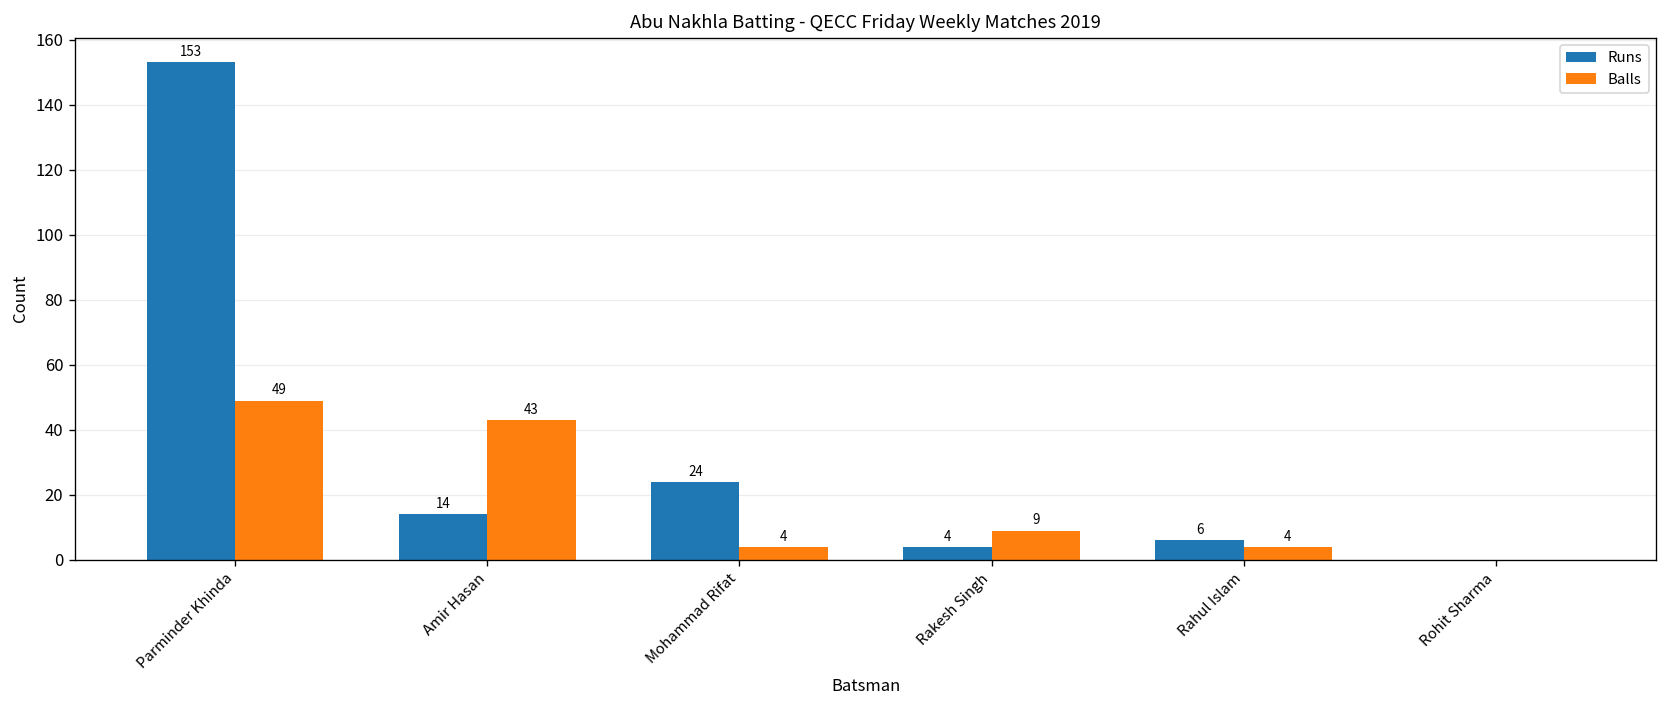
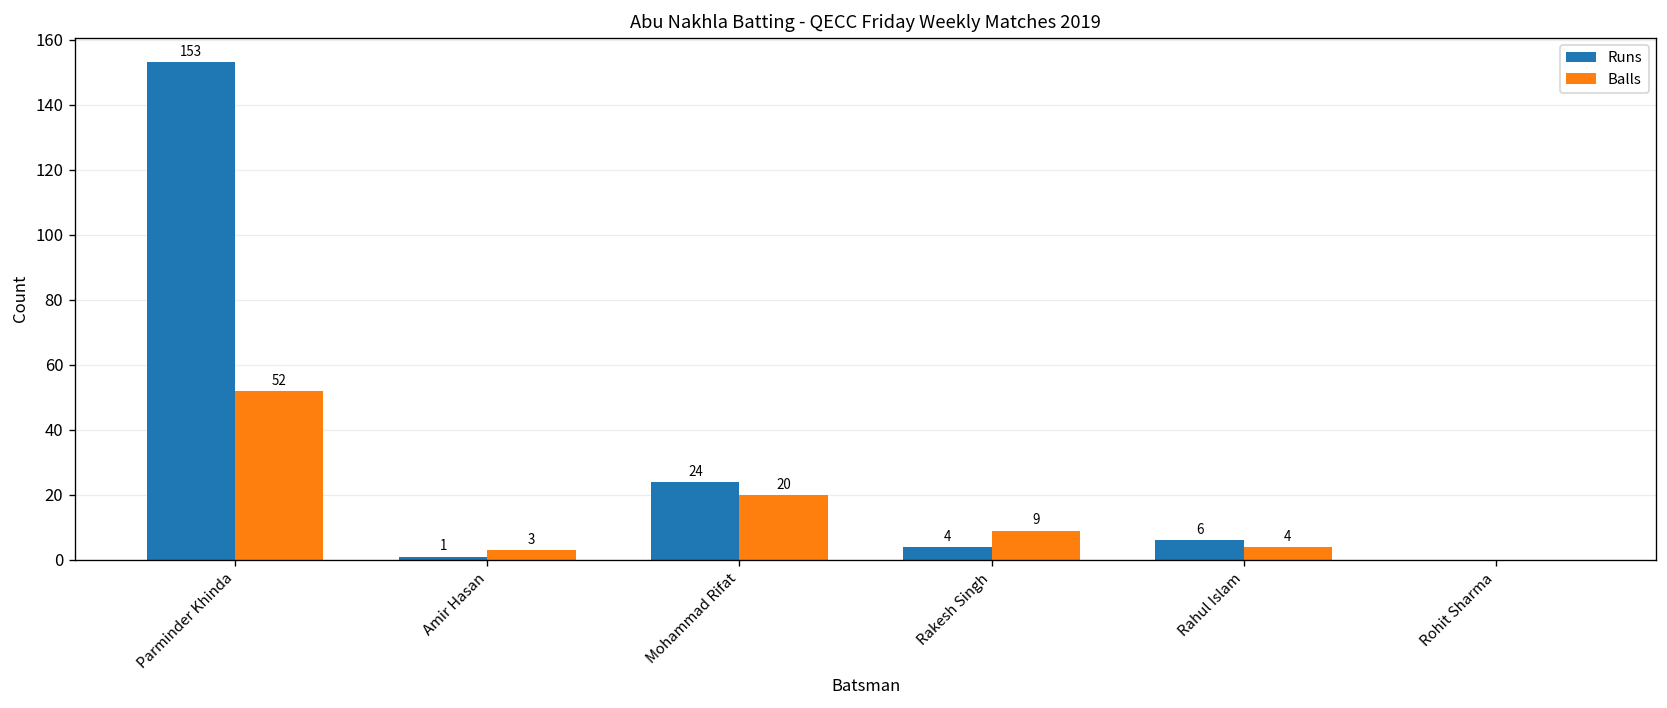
  {
    "Runs": {
      "Parminder Khinda": 153,
-     "Amir Hasan": 14,
+     "Amir Hasan": 1,
      "Mohammad Rifat": 24,
      "Rakesh Singh": 4,
      "Rahul Islam": 6
    },
    "Balls": {
-     "Parminder Khinda": 49,
-     "Amir Hasan": 43,
-     "Mohammad Rifat": 4,
+     "Parminder Khinda": 52,
+     "Amir Hasan": 3,
+     "Mohammad Rifat": 20,
      "Rakesh Singh": 9,
      "Rahul Islam": 4
    }
  }
